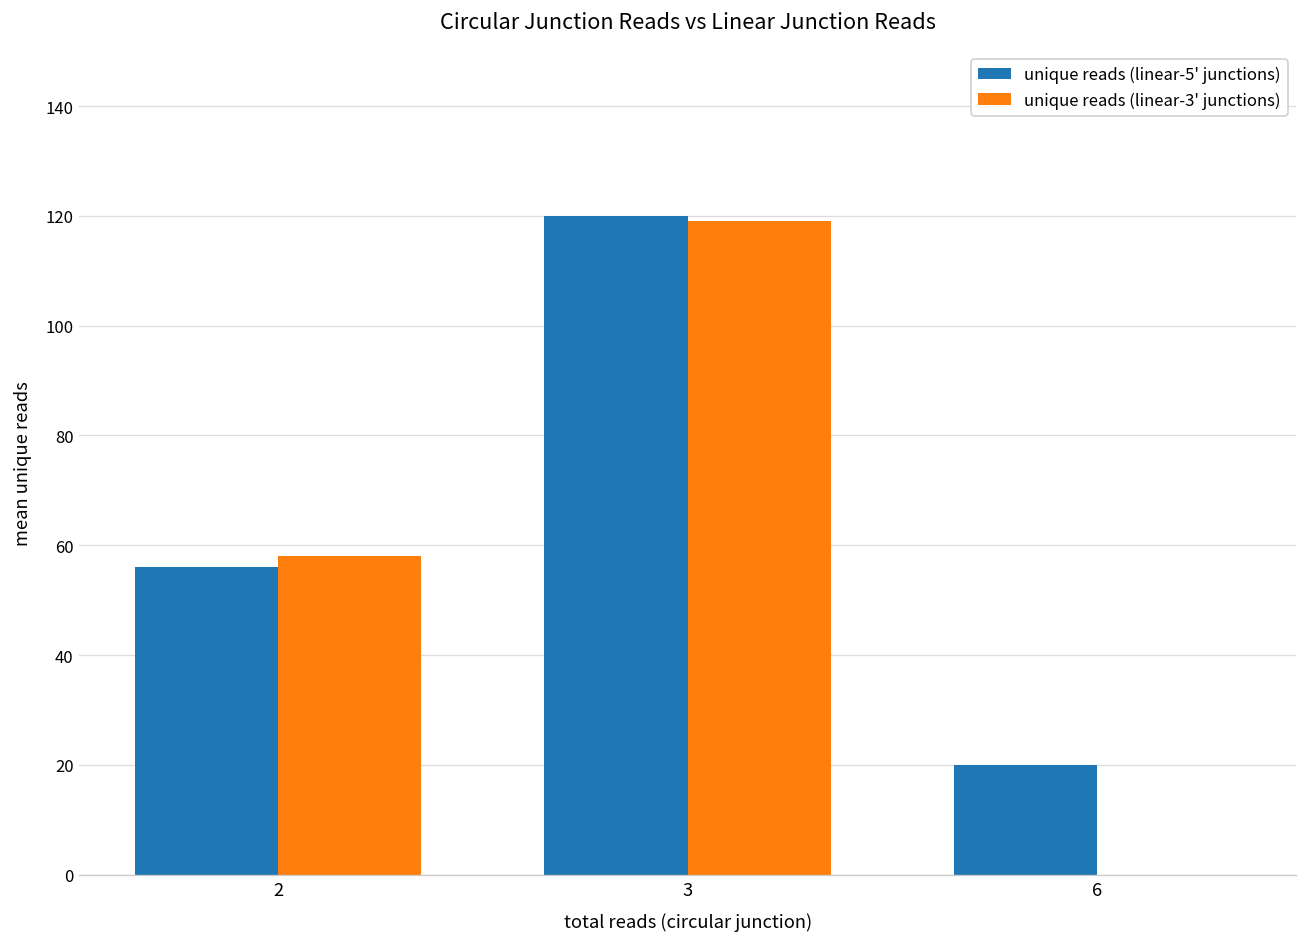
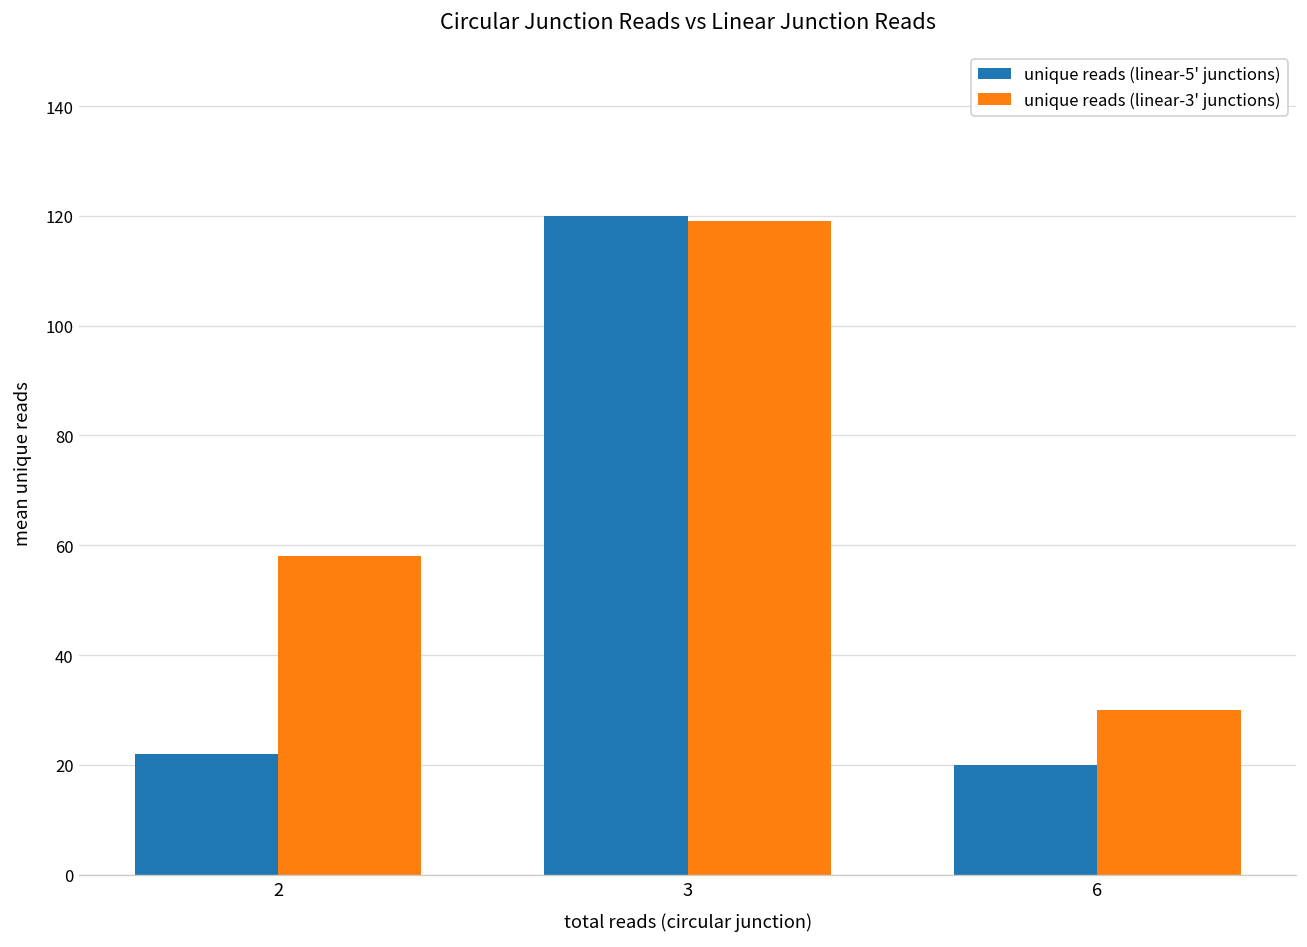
  {
    "unique reads (linear-5' junctions)": {
-     "2": 56,
+     "2": 22,
      "3": 120,
      "6": 20
    },
    "unique reads (linear-3' junctions)": {
      "2": 58,
      "3": 119,
-     "6": 0
+     "6": 30
    }
  }
